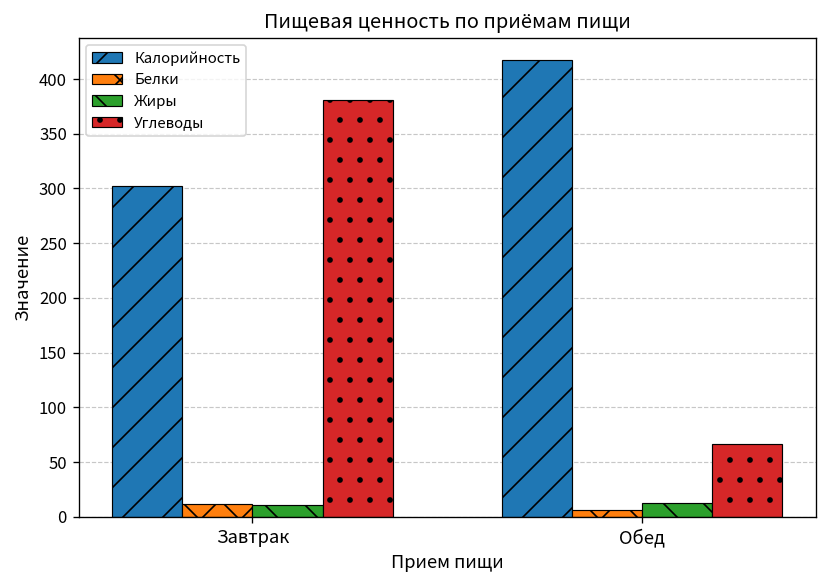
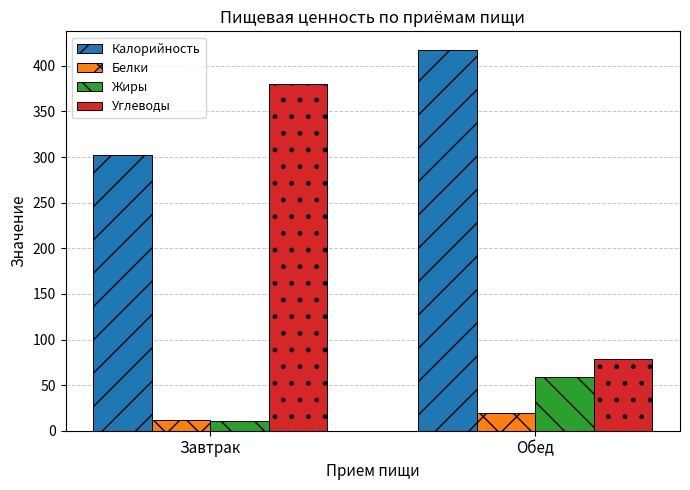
  {
    "Калорийность": {
      "Завтрак": 300,
      "Обед": 420
    },
    "Белки": {
      "Завтрак": 10,
-     "Обед": 10
+     "Обед": 20
    },
    "Жиры": {
      "Завтрак": 10,
-     "Обед": 10
+     "Обед": 60
    },
    "Углеводы": {
      "Завтрак": 380,
-     "Обед": 70
+     "Обед": 80
    }
  }
